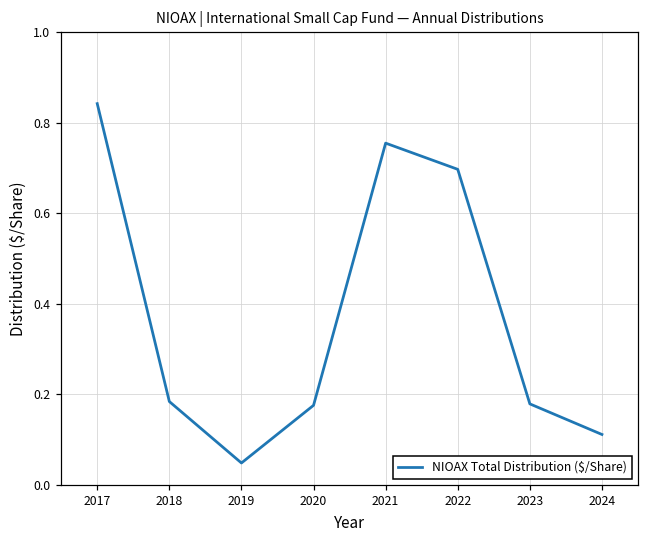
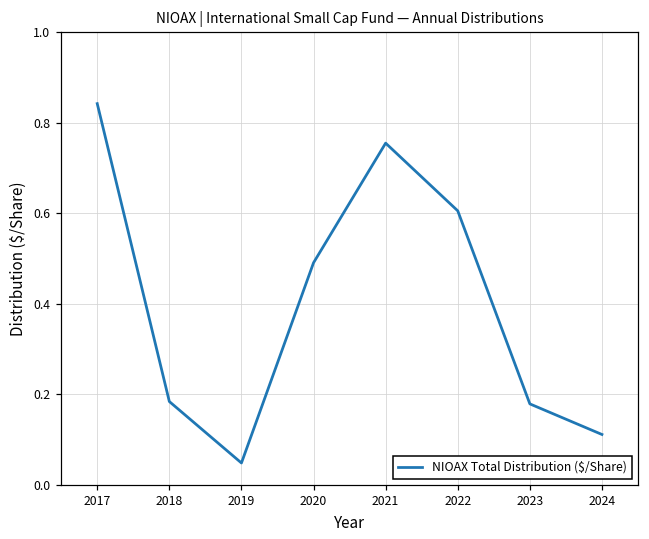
  {
    "2017": 0.84,
    "2018": 0.18,
    "2019": 0.05,
-   "2020": 0.18,
+   "2020": 0.49,
    "2021": 0.76,
-   "2022": 0.70,
+   "2022": 0.61,
    "2023": 0.18,
    "2024": 0.11
  }
